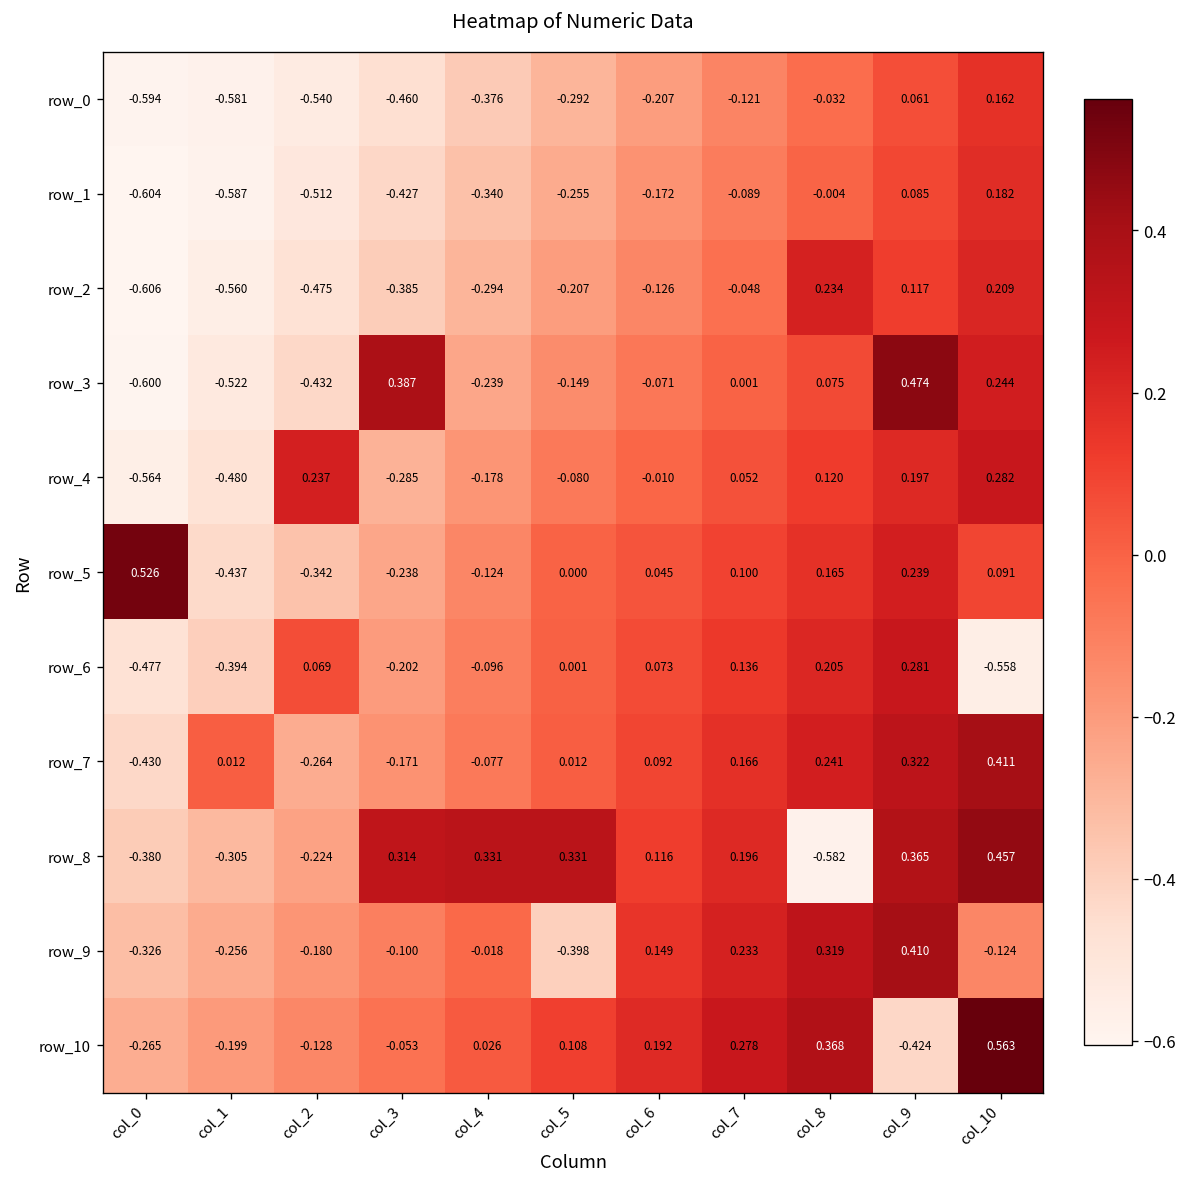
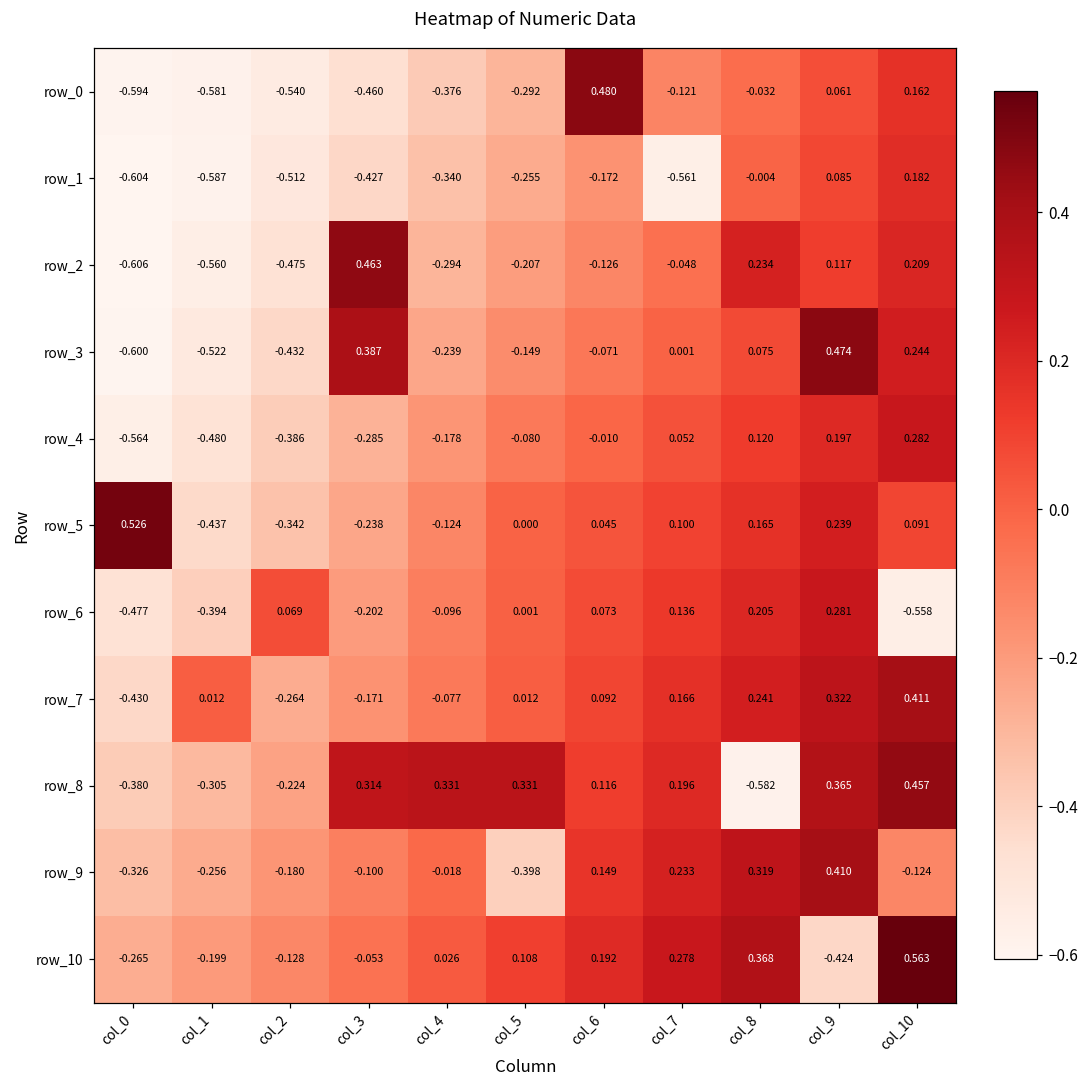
  {
    "row_0": {
      "col_0": -0.594,
      "col_1": -0.581,
      "col_2": -0.540,
      "col_3": -0.460,
      "col_4": -0.376,
      "col_5": -0.292,
-     "col_6": -0.207,
+     "col_6": 0.480,
      "col_7": -0.121,
      "col_8": -0.032,
      "col_9": 0.061,
      "col_10": 0.162
    },
    "row_1": {
      "col_0": -0.604,
      "col_1": -0.587,
      "col_2": -0.512,
      "col_3": -0.427,
      "col_4": -0.340,
      "col_5": -0.255,
      "col_6": -0.172,
-     "col_7": -0.089,
+     "col_7": -0.561,
      "col_8": -0.004,
      "col_9": 0.085,
      "col_10": 0.182
    },
    "row_2": {
      "col_0": -0.606,
      "col_1": -0.560,
      "col_2": -0.475,
-     "col_3": -0.385,
+     "col_3": 0.463,
      "col_4": -0.294,
      "col_5": -0.207,
      "col_6": -0.126,
      "col_7": -0.048,
      "col_8": 0.234,
      "col_9": 0.117,
      "col_10": 0.209
    },
    "row_3": {
      "col_0": -0.600,
      "col_1": -0.522,
      "col_2": -0.432,
      "col_3": 0.387,
      "col_4": -0.239,
      "col_5": -0.149,
      "col_6": -0.071,
      "col_7": 0.001,
      "col_8": 0.075,
      "col_9": 0.474,
      "col_10": 0.244
    },
    "row_4": {
      "col_0": -0.564,
      "col_1": -0.480,
-     "col_2": 0.237,
+     "col_2": -0.386,
      "col_3": -0.285,
      "col_4": -0.178,
      "col_5": -0.080,
      "col_6": -0.010,
      "col_7": 0.052,
      "col_8": 0.120,
      "col_9": 0.197,
      "col_10": 0.282
    },
    "row_5": {
      "col_0": 0.526,
      "col_1": -0.437,
      "col_2": -0.342,
      "col_3": -0.238,
      "col_4": -0.124,
      "col_5": 0.000,
      "col_6": 0.045,
      "col_7": 0.100,
      "col_8": 0.165,
      "col_9": 0.239,
      "col_10": 0.091
    },
    "row_6": {
      "col_0": -0.477,
      "col_1": -0.394,
      "col_2": 0.069,
      "col_3": -0.202,
      "col_4": -0.096,
      "col_5": 0.001,
      "col_6": 0.073,
      "col_7": 0.136,
      "col_8": 0.205,
      "col_9": 0.281,
      "col_10": -0.558
    },
    "row_7": {
      "col_0": -0.430,
      "col_1": 0.012,
      "col_2": -0.264,
      "col_3": -0.171,
      "col_4": -0.077,
      "col_5": 0.012,
      "col_6": 0.092,
      "col_7": 0.166,
      "col_8": 0.241,
      "col_9": 0.322,
      "col_10": 0.411
    },
    "row_8": {
      "col_0": -0.380,
      "col_1": -0.305,
      "col_2": -0.224,
      "col_3": 0.314,
      "col_4": 0.331,
      "col_5": 0.331,
      "col_6": 0.116,
      "col_7": 0.196,
      "col_8": -0.582,
      "col_9": 0.365,
      "col_10": 0.457
    },
    "row_9": {
      "col_0": -0.326,
      "col_1": -0.256,
      "col_2": -0.180,
      "col_3": -0.100,
      "col_4": -0.018,
      "col_5": -0.398,
      "col_6": 0.149,
      "col_7": 0.233,
      "col_8": 0.319,
      "col_9": 0.410,
      "col_10": -0.124
    },
    "row_10": {
      "col_0": -0.265,
      "col_1": -0.199,
      "col_2": -0.128,
      "col_3": -0.053,
      "col_4": 0.026,
      "col_5": 0.108,
      "col_6": 0.192,
      "col_7": 0.278,
      "col_8": 0.368,
      "col_9": -0.424,
      "col_10": 0.563
    }
  }
